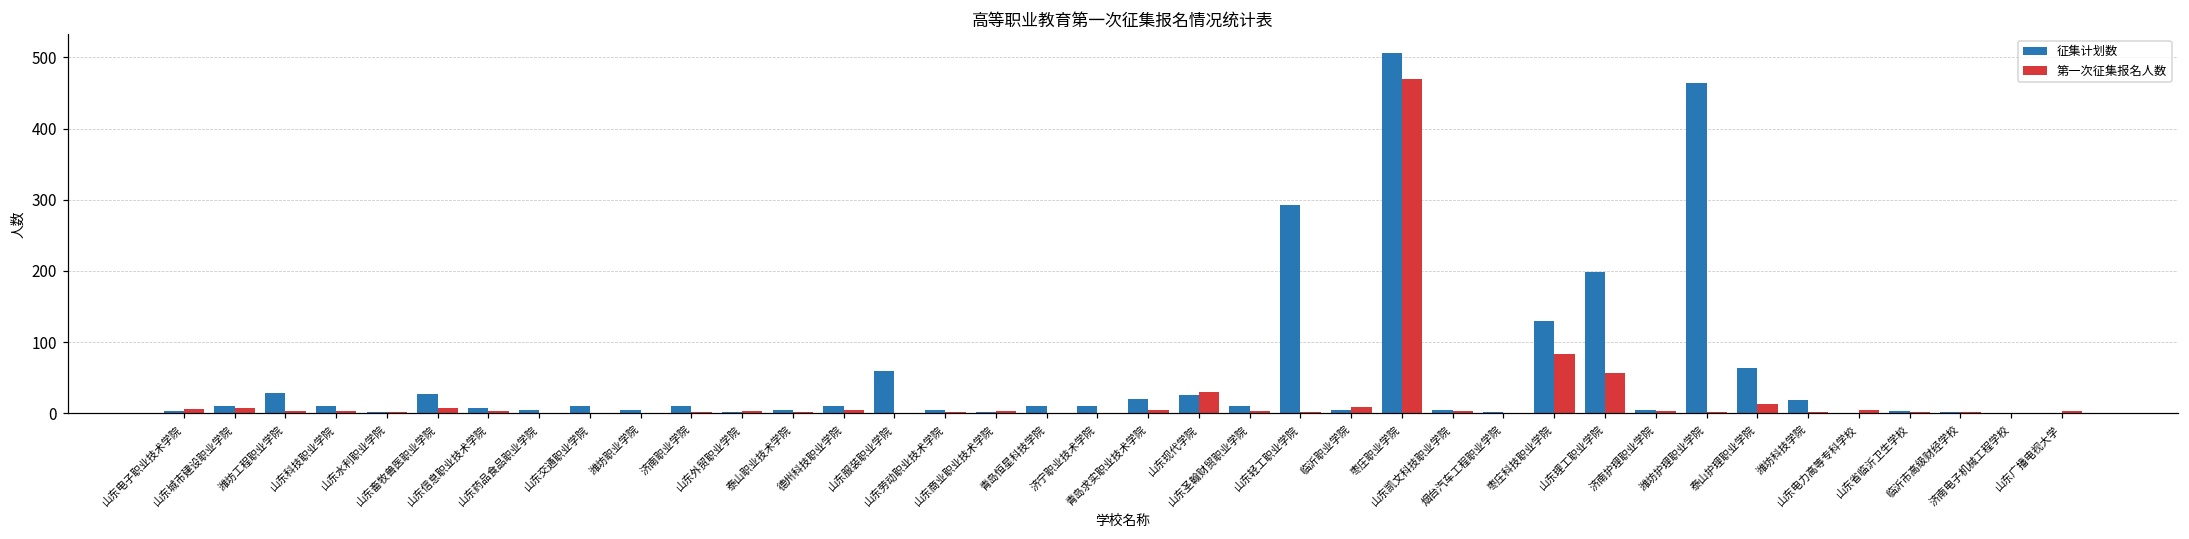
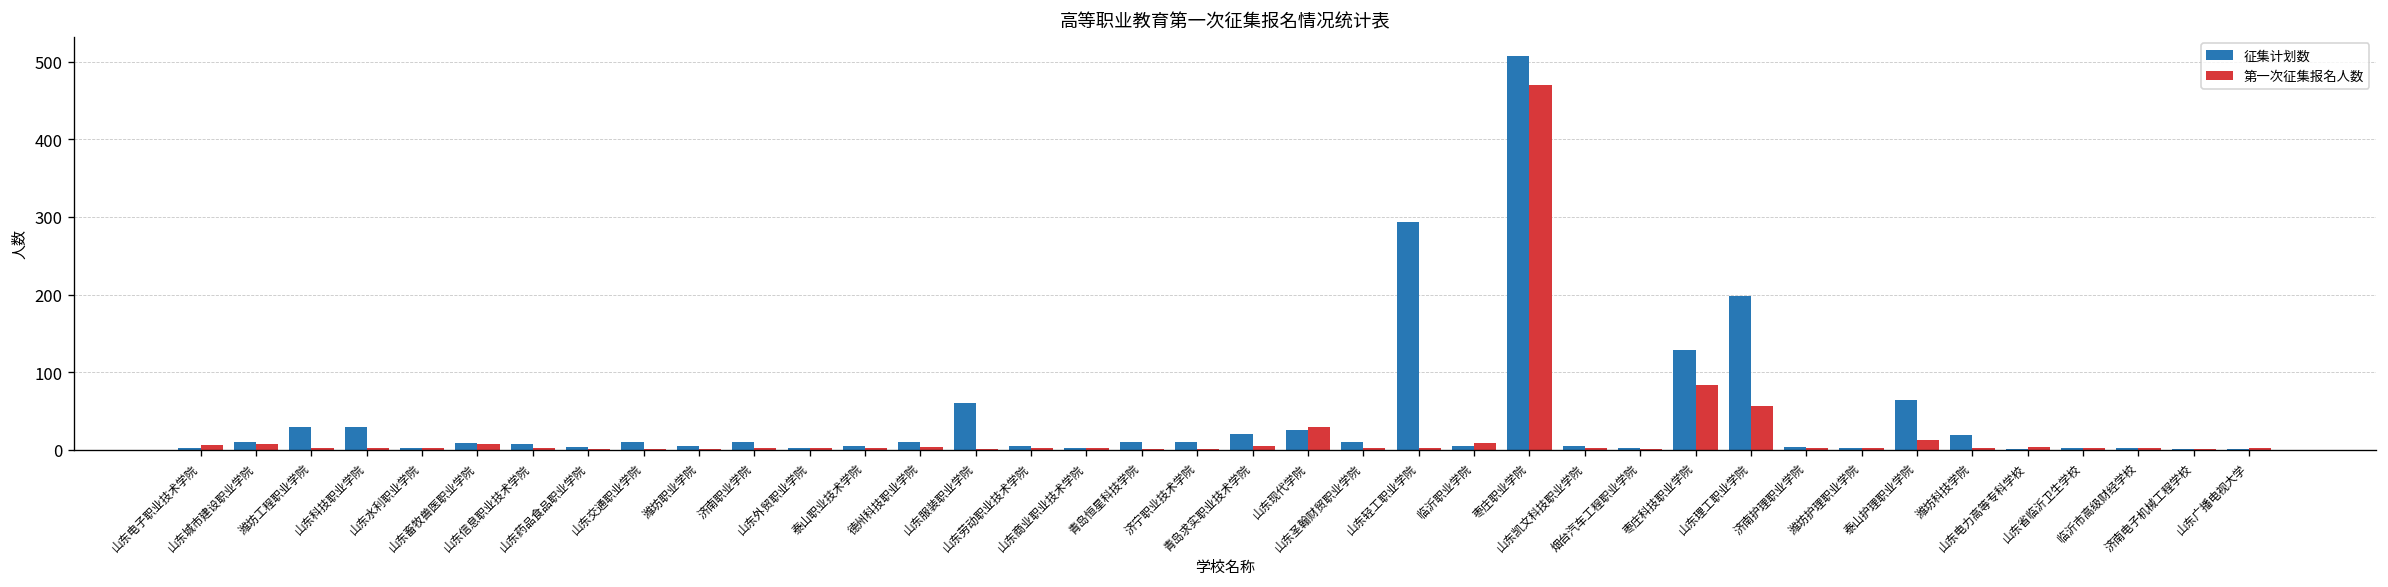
  {
    "征集计划数": {
      "山东城市建设职业学院": 10,
      "潍坊工程职业学院": 30,
-     "山东科技职业学院": 10,
-     "山东畜牧兽医职业学院": 30,
+     "山东科技职业学院": 30,
+     "山东畜牧兽医职业学院": 10,
      "山东信息职业技术学院": 10,
      "山东药品食品职业学院": 0,
      "山东交通职业学院": 10,
      "潍坊职业学院": 10,
      "济南职业学院": 10,
      "泰山职业技术学院": 10,
      "德州科技职业学院": 10,
      "山东服装职业学院": 60,
      "山东劳动职业技术学院": 10,
      "青岛恒星科技学院": 10,
      "济宁职业技术学院": 10,
      "青岛求实职业技术学院": 20,
      "山东现代学院": 30,
      "山东圣翰财贸职业学院": 10,
      "山东轻工职业学院": 290,
      "临沂职业学院": 10,
      "枣庄职业学院": 510,
      "山东凯文科技职业学院": 10,
      "枣庄科技职业学院": 130,
      "山东理工职业学院": 200,
      "济南护理职业学院": 0,
-     "潍坊护理职业学院": 460,
+     "潍坊护理职业学院": 0,
      "泰山护理职业学院": 60,
      "潍坊科技学院": 20
    },
    "第一次征集报名人数": {
      "山东电子职业技术学院": 10,
      "山东城市建设职业学院": 10,
      "山东畜牧兽医职业学院": 10,
      "德州科技职业学院": 0,
      "青岛求实职业技术学院": 10,
      "山东现代学院": 30,
      "临沂职业学院": 10,
      "枣庄职业学院": 470,
      "枣庄科技职业学院": 80,
      "山东理工职业学院": 60,
      "泰山护理职业学院": 10,
      "山东电力高等专科学校": 0
    }
  }
